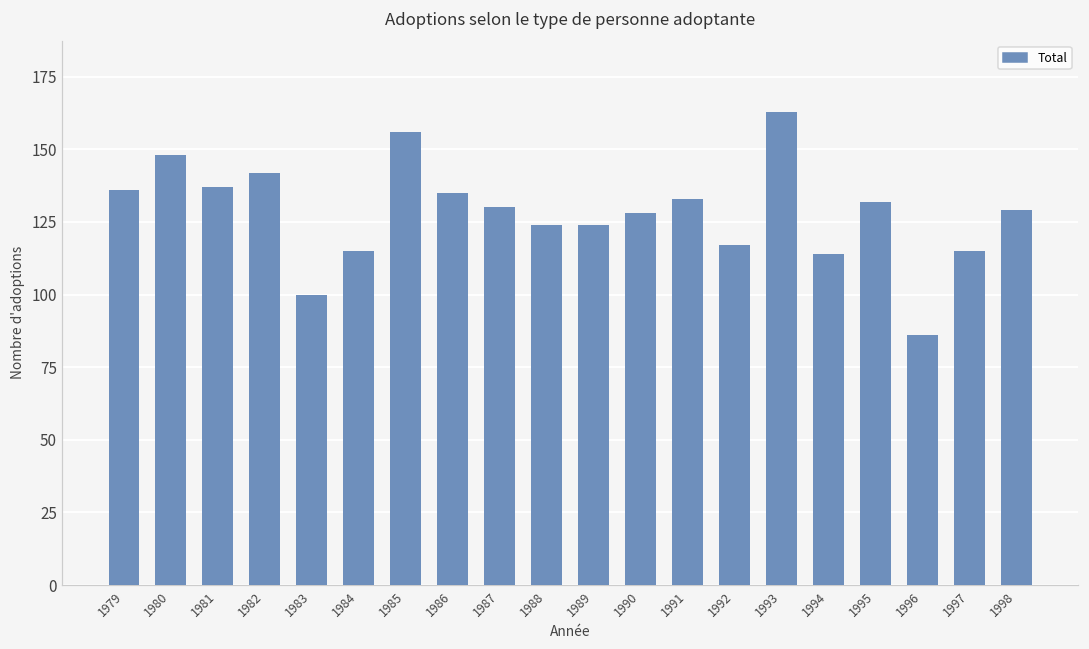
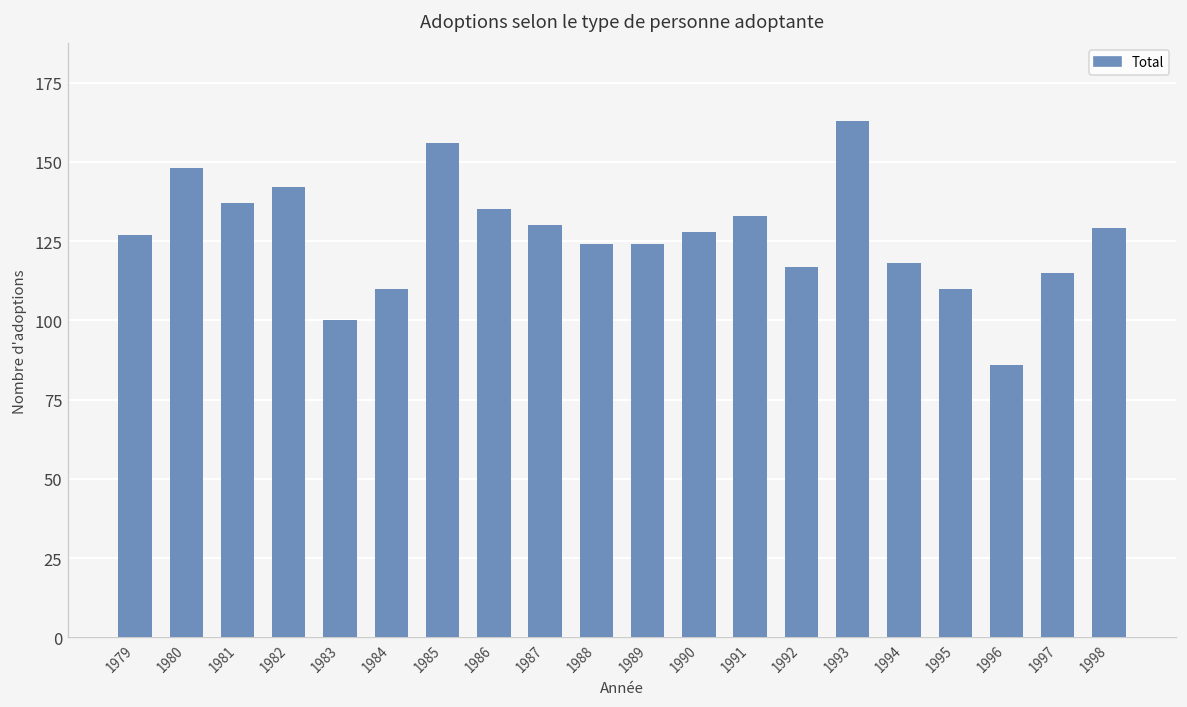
  {
-   "1979": 136,
+   "1979": 127,
    "1980": 148,
    "1981": 137,
    "1982": 142,
    "1983": 100,
-   "1984": 115,
+   "1984": 110,
    "1985": 156,
    "1986": 135,
    "1987": 130,
    "1988": 124,
    "1989": 124,
    "1990": 128,
    "1991": 133,
    "1992": 117,
    "1993": 163,
-   "1994": 114,
-   "1995": 132,
+   "1994": 118,
+   "1995": 110,
    "1996": 86,
    "1997": 115,
    "1998": 129
  }
